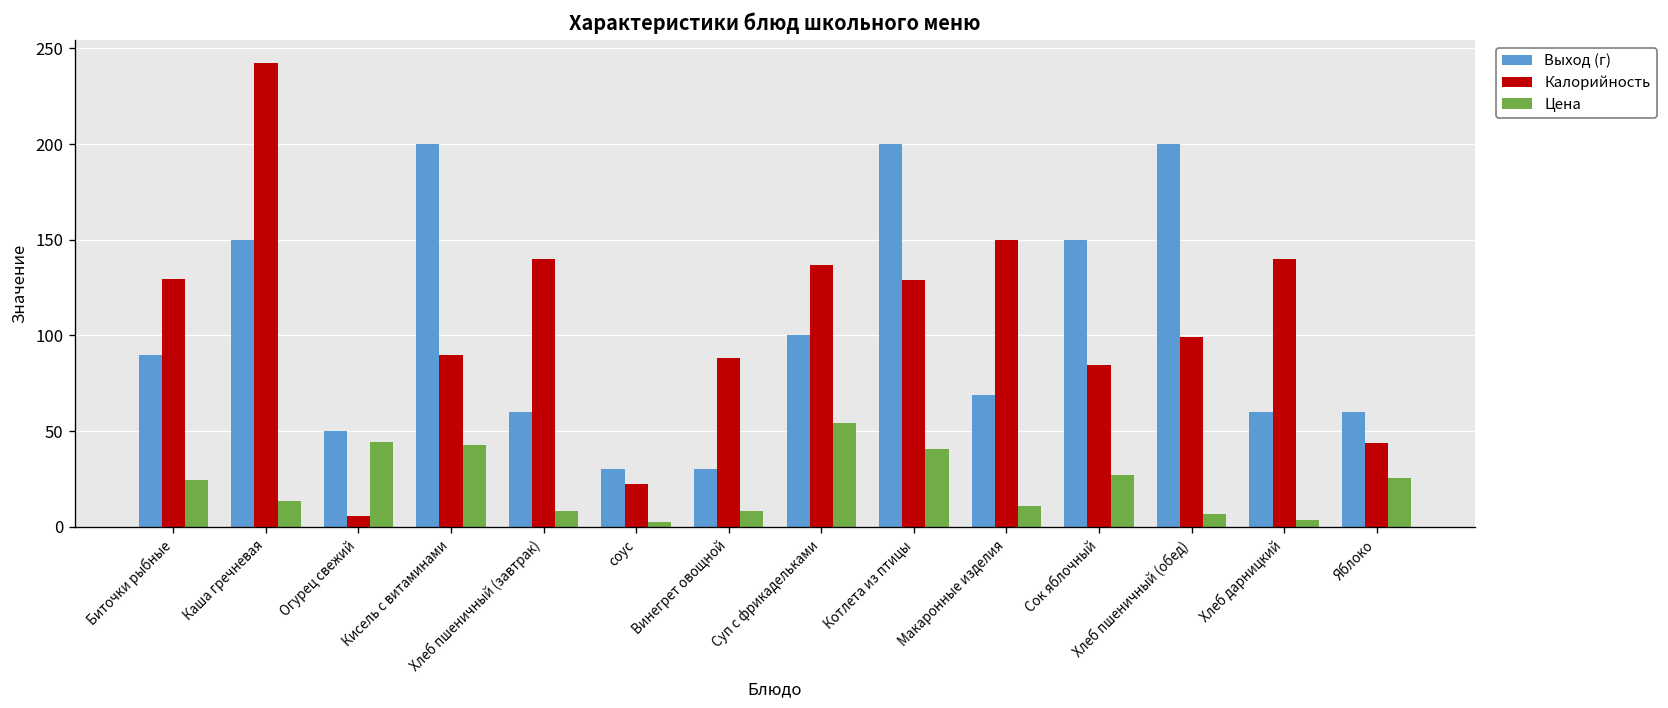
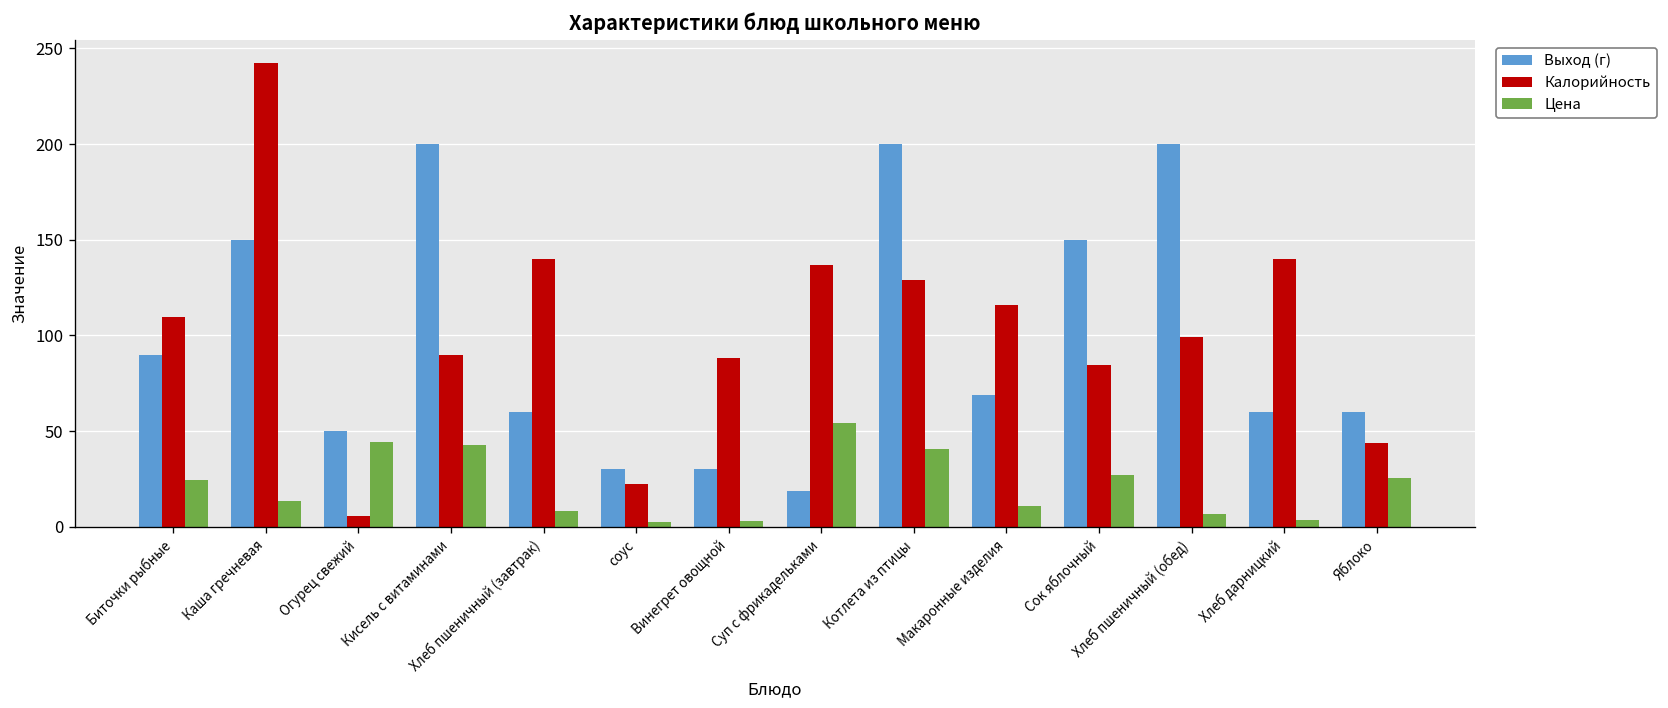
  {
    "Выход (г)": {
      "Биточки рыбные": 90,
      "Каша гречневая": 150,
      "Огурец свежий": 50,
      "Кисель с витаминами": 200,
      "Хлеб пшеничный (завтрак)": 60,
      "соус": 30,
      "Винегрет овощной": 30,
-     "Суп с фрикадельками": 100,
+     "Суп с фрикадельками": 19,
      "Котлета из птицы": 200,
      "Макаронные изделия": 69,
      "Сок яблочный": 150,
      "Хлеб пшеничный (обед)": 200,
      "Хлеб дарницкий": 60,
      "Яблоко": 60
    },
    "Калорийность": {
-     "Биточки рыбные": 129,
+     "Биточки рыбные": 110,
      "Каша гречневая": 242,
      "Огурец свежий": 6,
      "Кисель с витаминами": 90,
      "Хлеб пшеничный (завтрак)": 140,
      "соус": 22,
      "Винегрет овощной": 88,
      "Суп с фрикадельками": 137,
      "Котлета из птицы": 129,
-     "Макаронные изделия": 150,
+     "Макаронные изделия": 116,
      "Сок яблочный": 85,
      "Хлеб пшеничный (обед)": 99,
      "Хлеб дарницкий": 140,
      "Яблоко": 44
    },
    "Цена": {
      "Биточки рыбные": 25,
      "Каша гречневая": 14,
      "Огурец свежий": 45,
      "Кисель с витаминами": 43,
      "Хлеб пшеничный (завтрак)": 8,
      "соус": 2,
-     "Винегрет овощной": 8,
+     "Винегрет овощной": 3,
      "Суп с фрикадельками": 54,
      "Котлета из птицы": 41,
      "Макаронные изделия": 11,
      "Сок яблочный": 27,
      "Хлеб пшеничный (обед)": 7,
      "Хлеб дарницкий": 4,
      "Яблоко": 25
    }
  }
